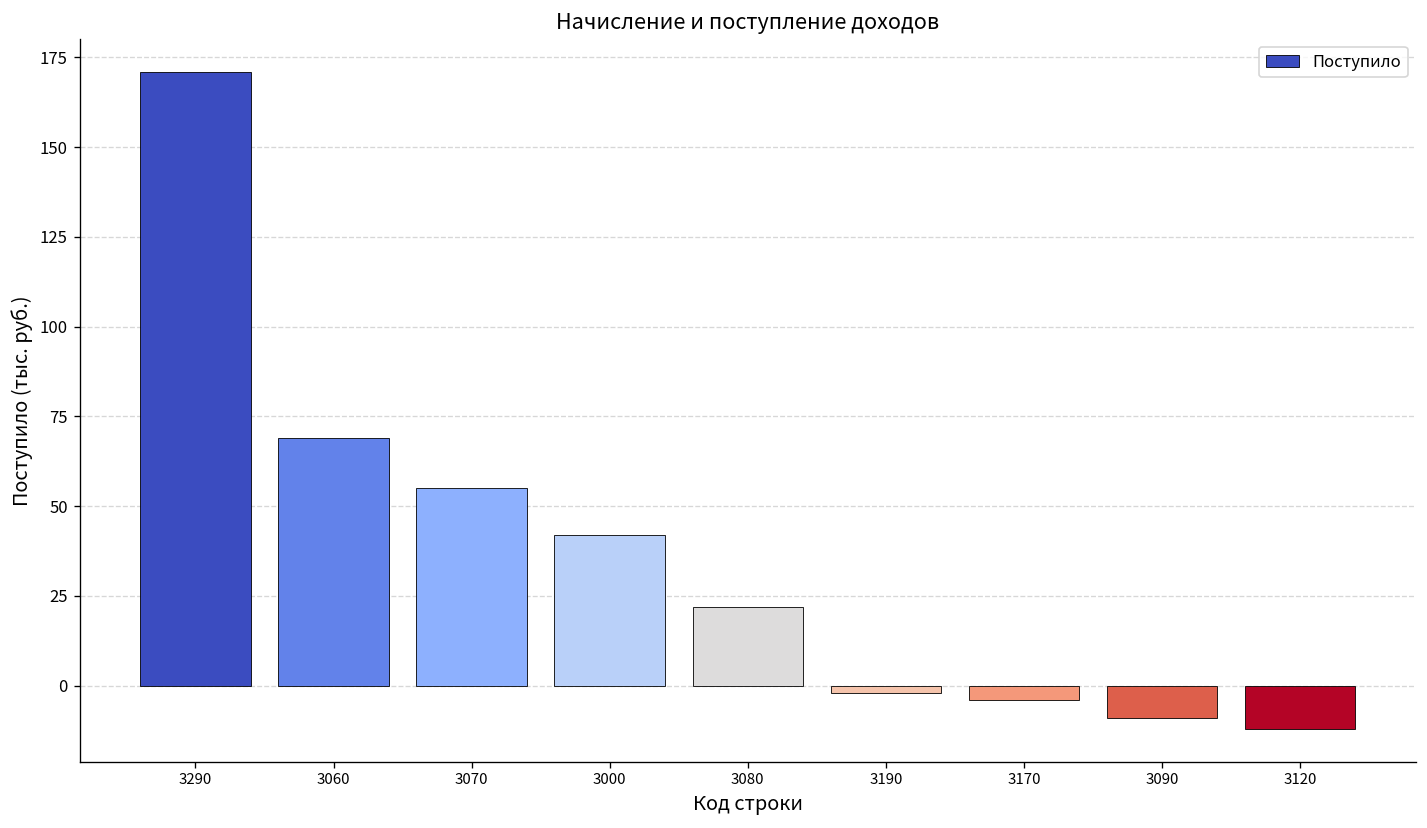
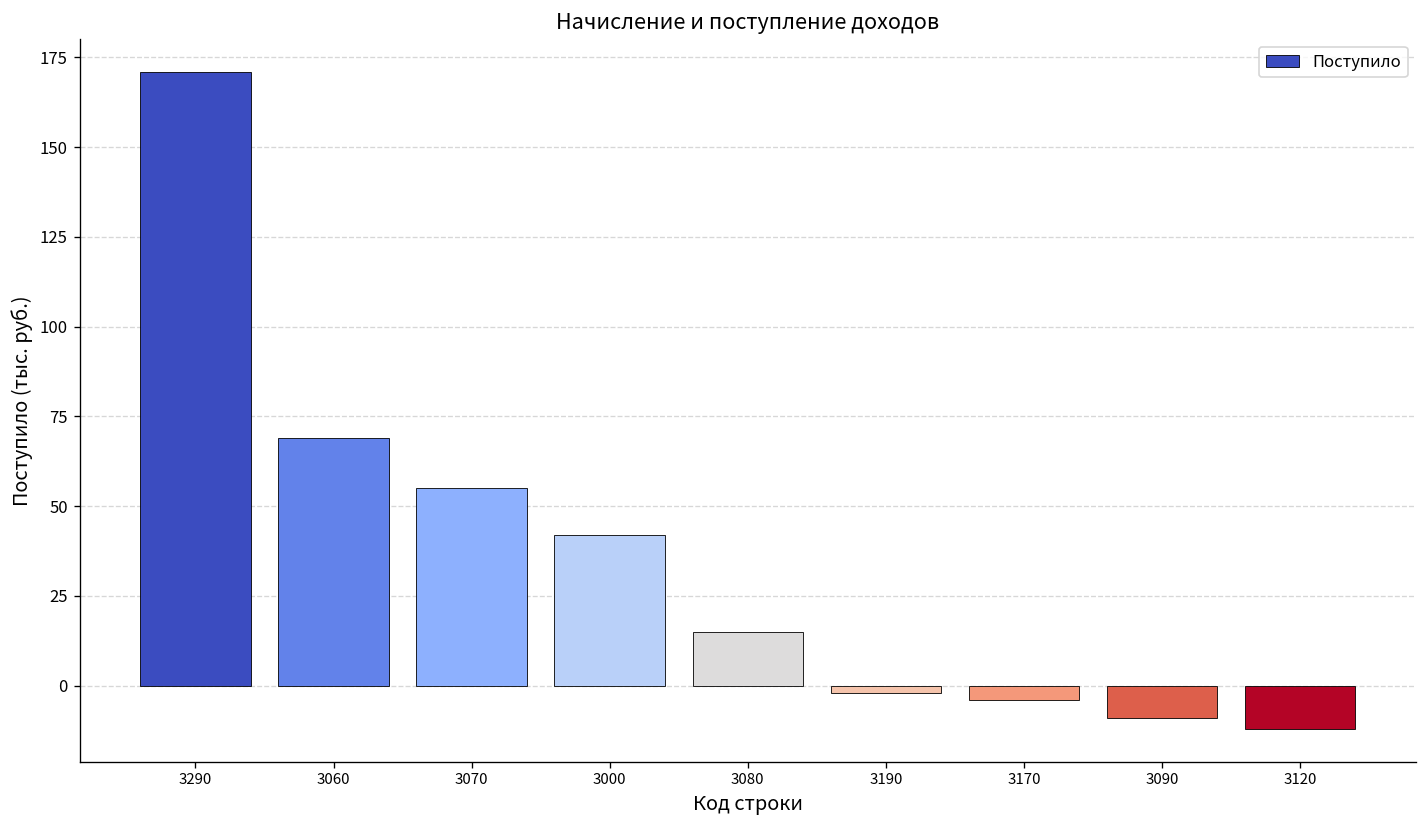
  {
    "3290": 171,
    "3060": 69,
    "3070": 55,
    "3000": 42,
-   "3080": 22,
+   "3080": 15,
    "3190": -2,
    "3170": -4,
    "3090": -9,
    "3120": -12
  }
